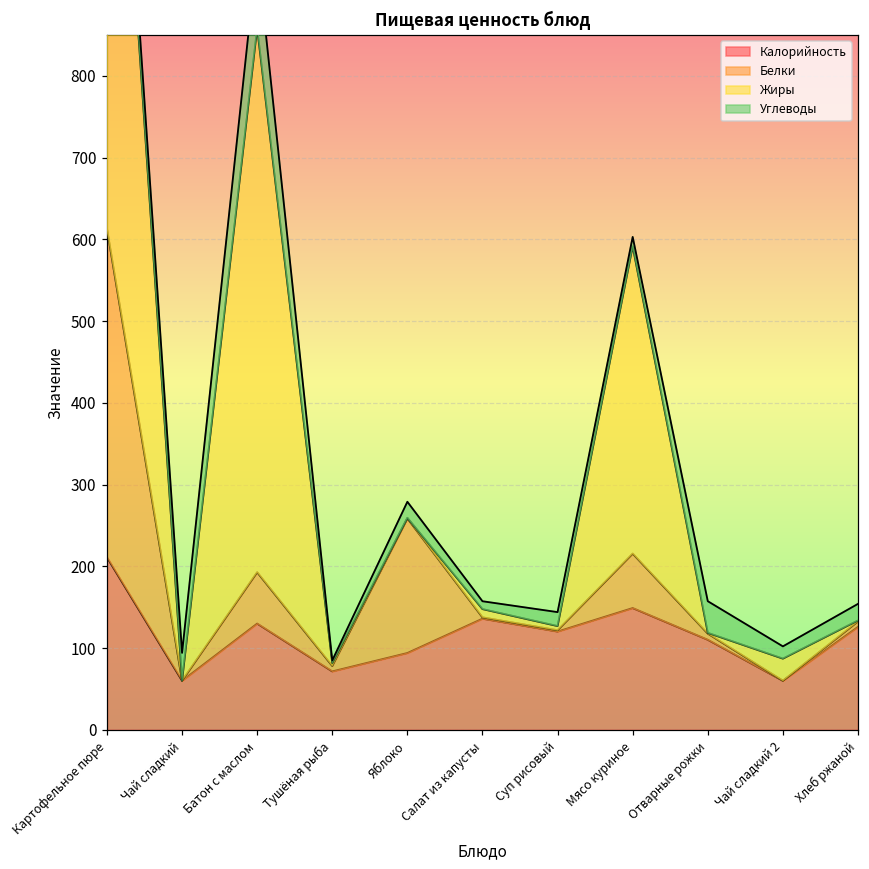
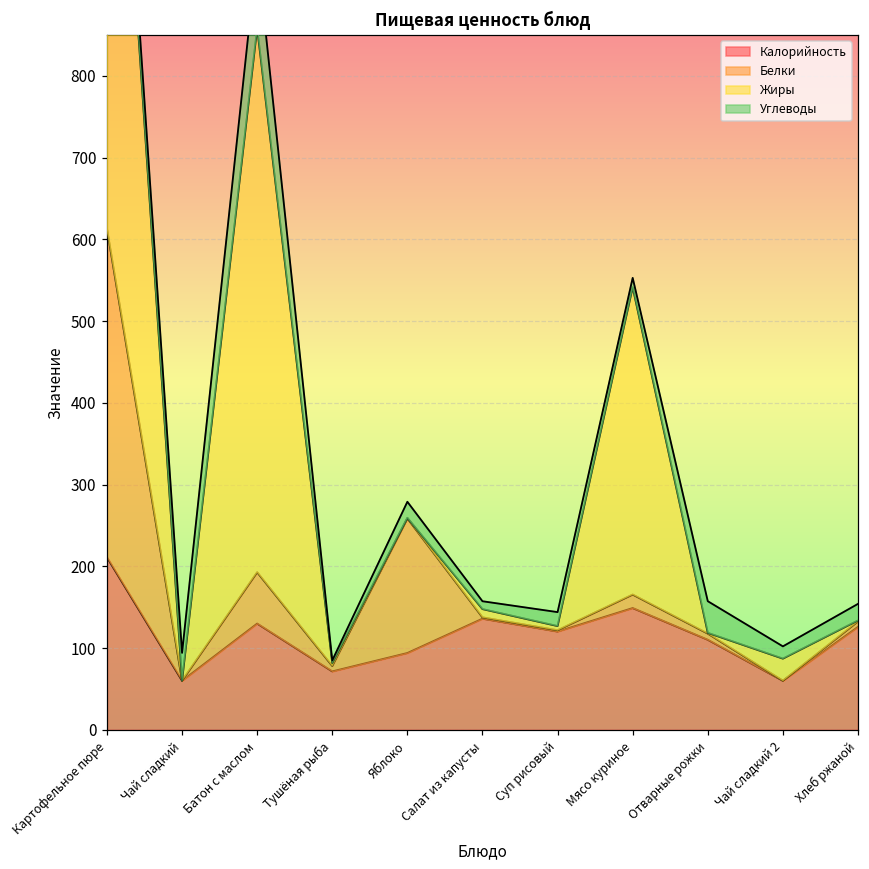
  {
    "Калорийность": {
      "Картофельное пюре": 210,
      "Батон с маслом": 130,
      "Тушёная рыба": 70,
      "Яблоко": 90,
      "Мясо куриное": 150,
      "Отварные рожки": 110,
      "Хлеб ржаной": 130
    },
    "Белки": {
      "Картофельное пюре": 400,
      "Батон с маслом": 60,
      "Тушёная рыба": 10,
-     "Мясо куриное": 70
+     "Мясо куриное": 20
    },
    "Жиры": {
      "Салат из капусты": 10,
      "Суп рисовый": 10,
      "Мясо куриное": 380,
      "Чай сладкий 2": 30
    },
    "Углеводы": {
      "Чай сладкий": 30,
      "Яблоко": 20,
      "Салат из капусты": 10,
      "Суп рисовый": 20,
      "Мясо куриное": 10,
      "Отварные рожки": 40,
      "Чай сладкий 2": 20,
      "Хлеб ржаной": 20
    }
  }
